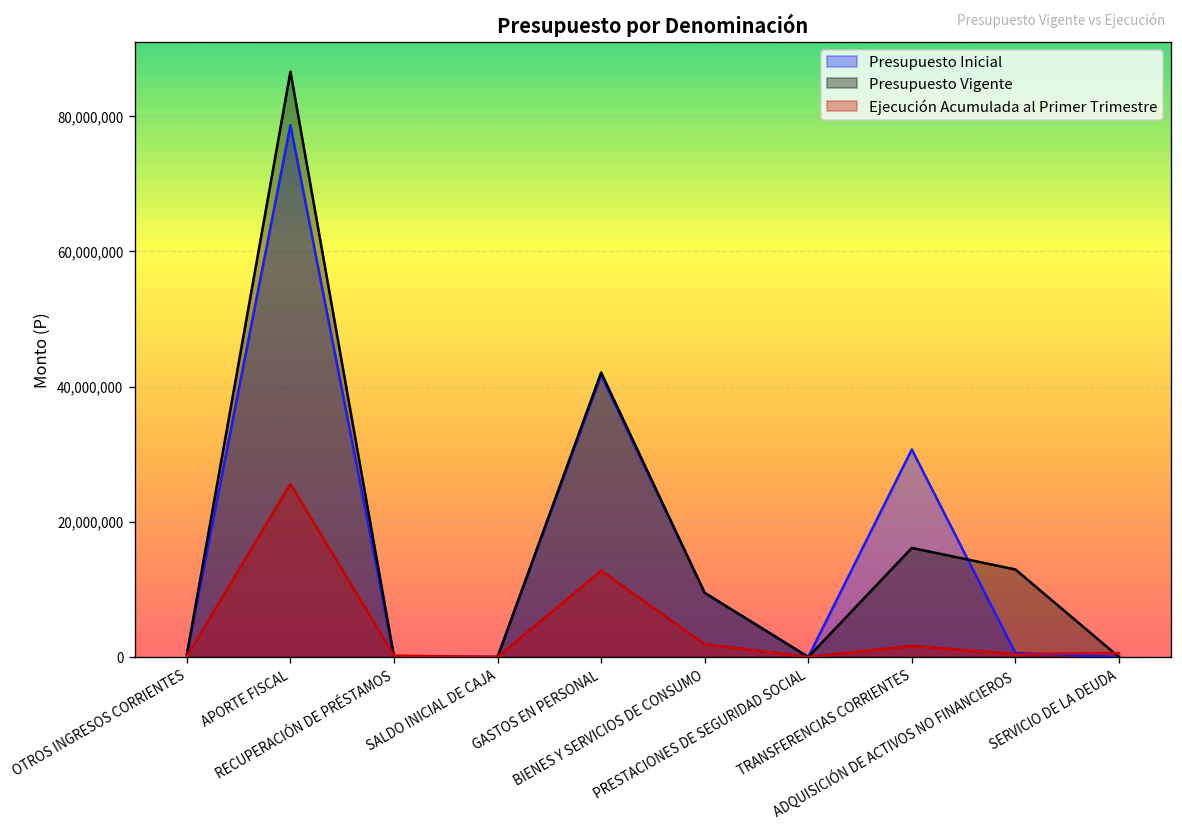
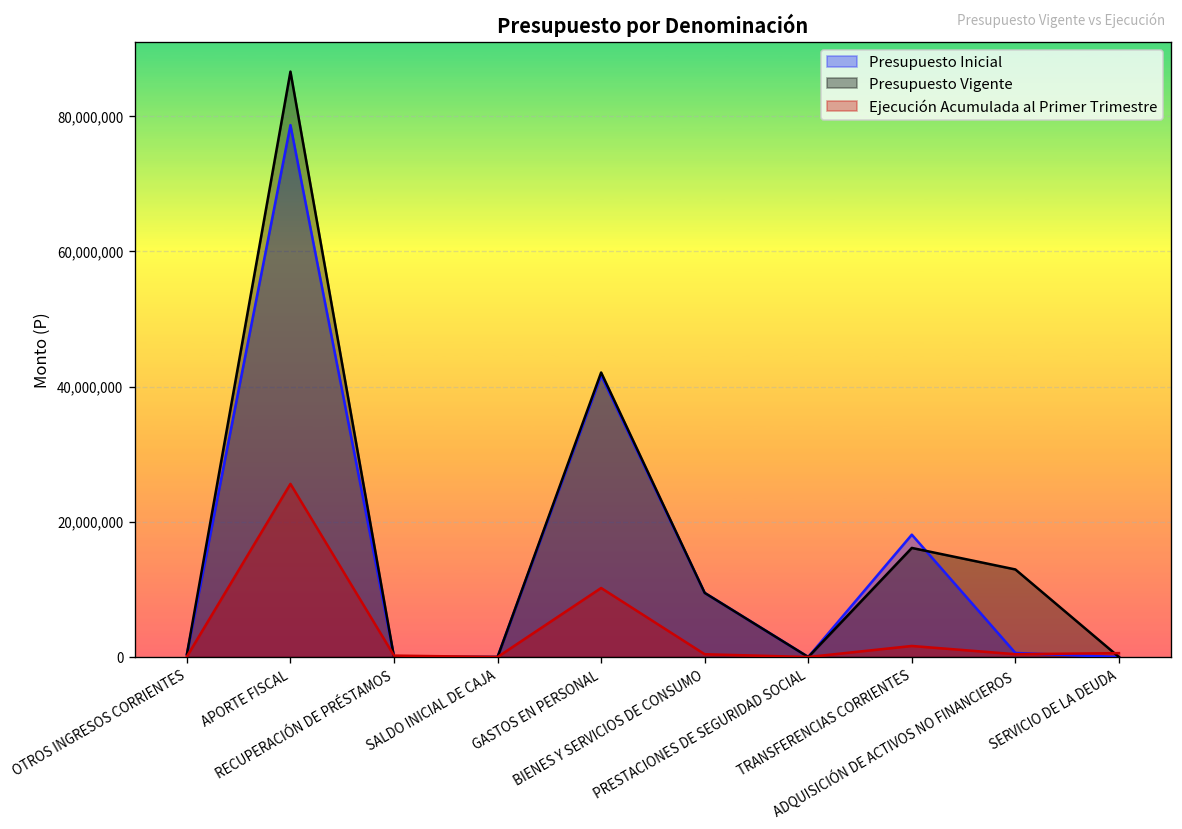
  {
    "Presupuesto Inicial": {
      "APORTE FISCAL": "79,000,000",
-     "TRANSFERENCIAS CORRIENTES": "31,000,000"
+     "TRANSFERENCIAS CORRIENTES": "18,000,000"
    },
    "Presupuesto Vigente": {
      "APORTE FISCAL": "87,000,000",
      "TRANSFERENCIAS CORRIENTES": "16,000,000",
      "ADQUISICIÓN DE ACTIVOS NO FINANCIEROS": "13,000,000"
    },
    "Ejecución Acumulada al Primer Trimestre": {
      "APORTE FISCAL": "26,000,000",
-     "GASTOS EN PERSONAL": "13,000,000",
-     "BIENES Y SERVICIOS DE CONSUMO": "2,000,000",
+     "GASTOS EN PERSONAL": "10,000,000",
+     "BIENES Y SERVICIOS DE CONSUMO": "0",
      "TRANSFERENCIAS CORRIENTES": "2,000,000",
      "SERVICIO DE LA DEUDA": "1,000,000"
    }
  }
